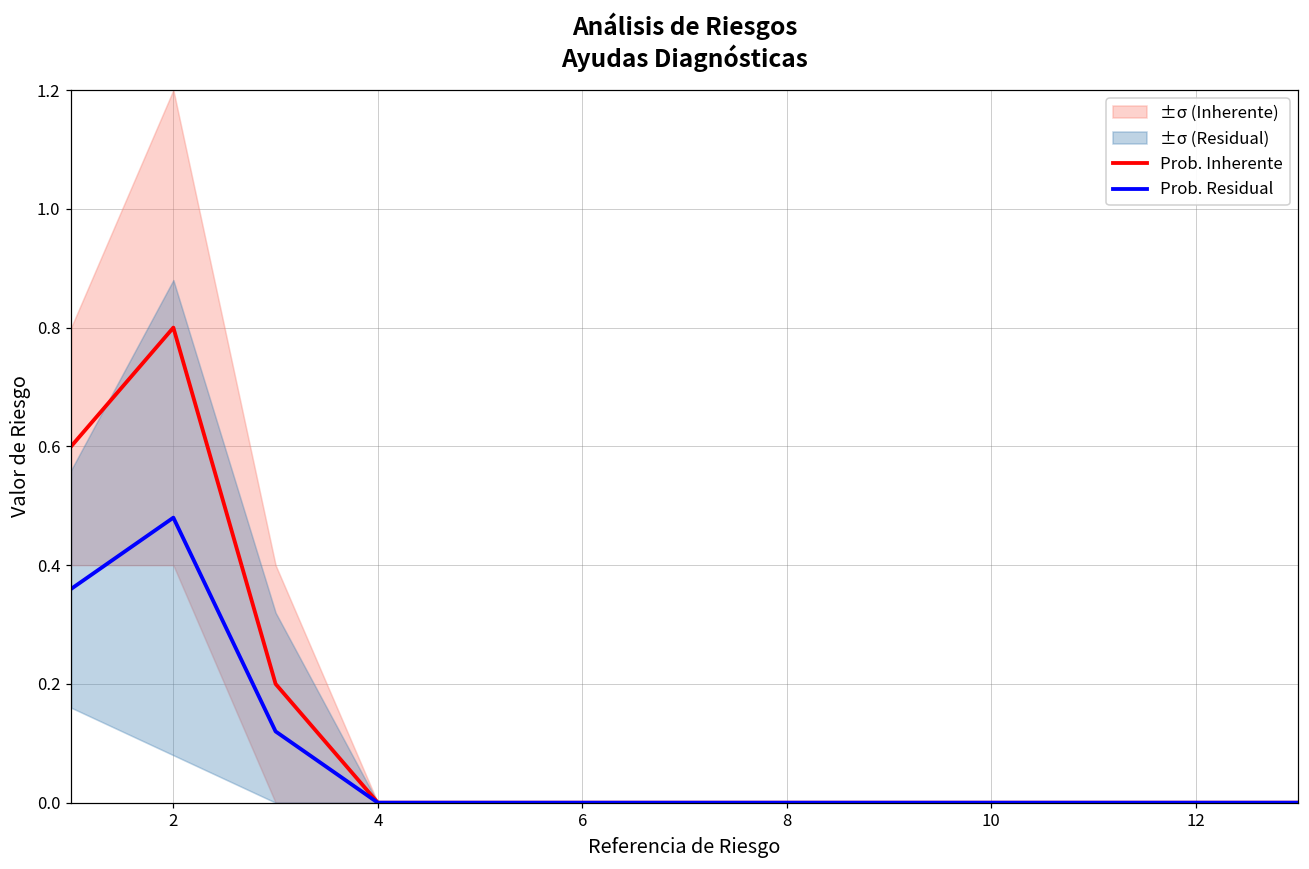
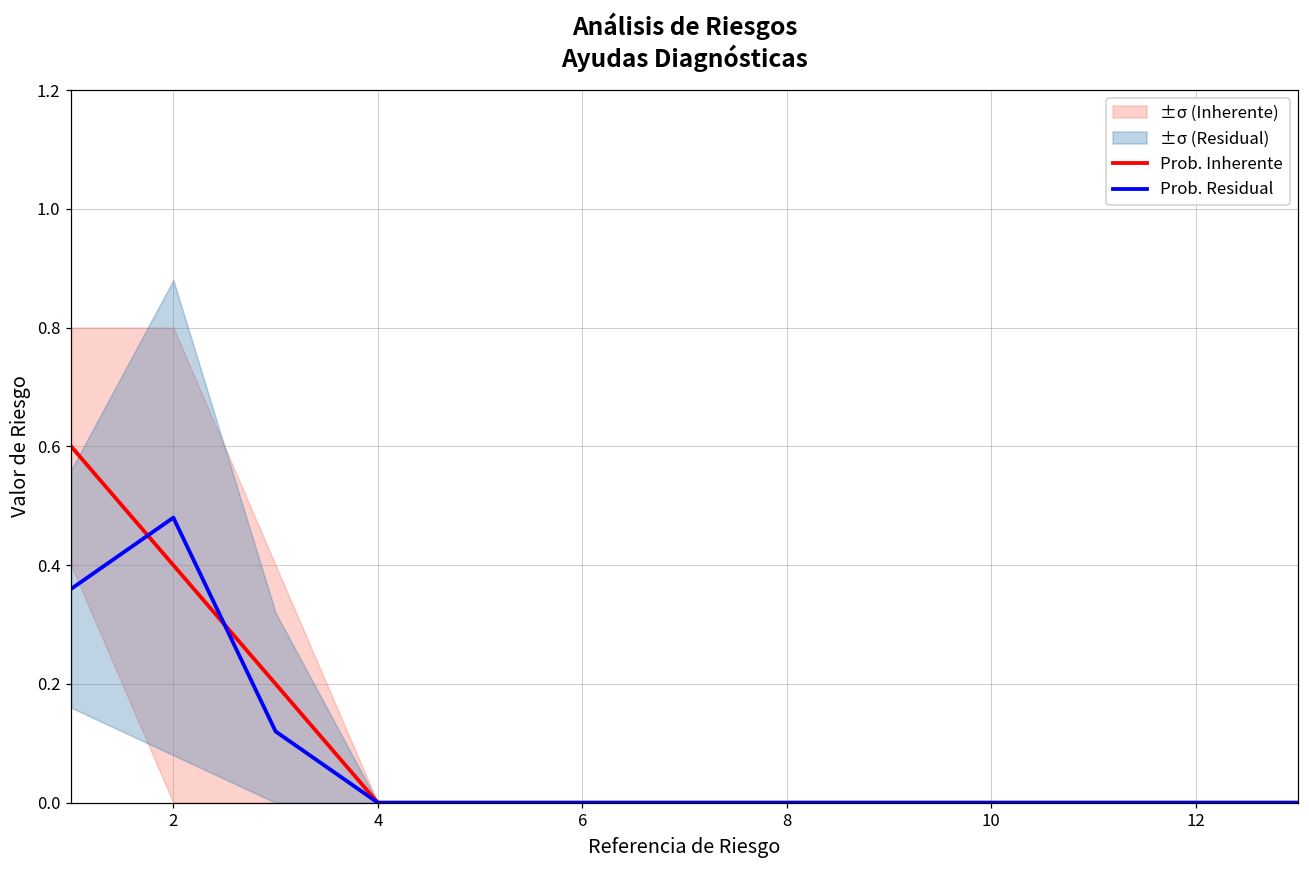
  {
    "Prob. Inherente": {
-     "2": 0.8
+     "2": 0.4
    },
    "Prob. Residual": {
      "2": 0.48
    }
  }
